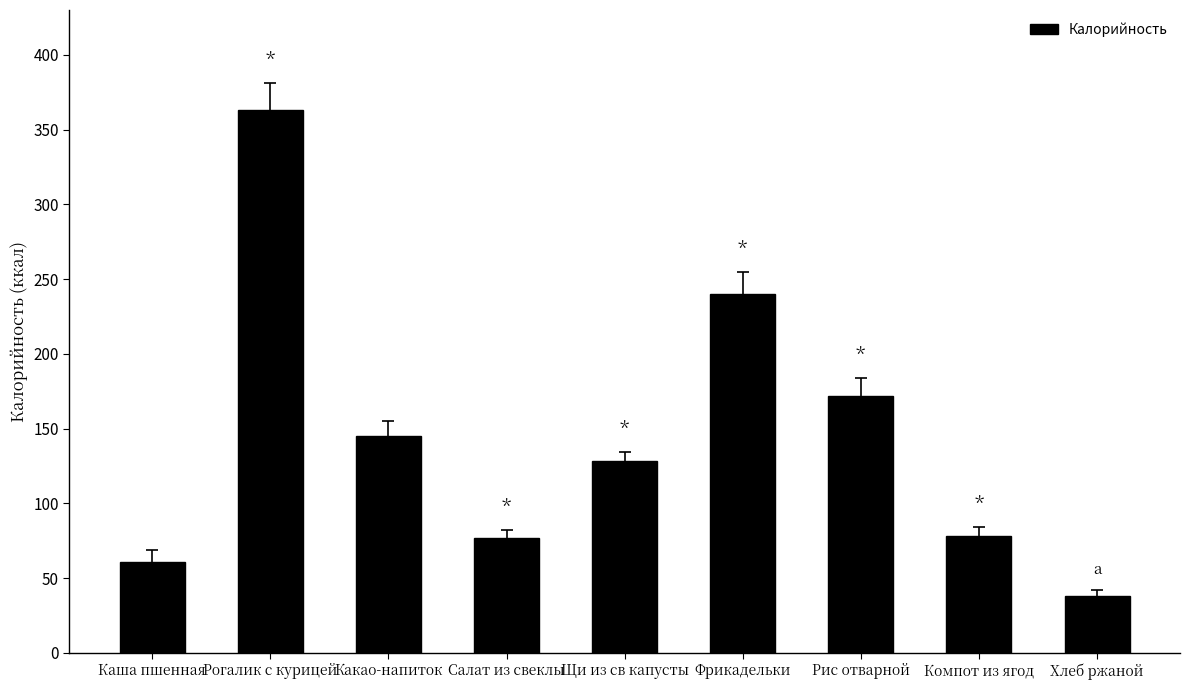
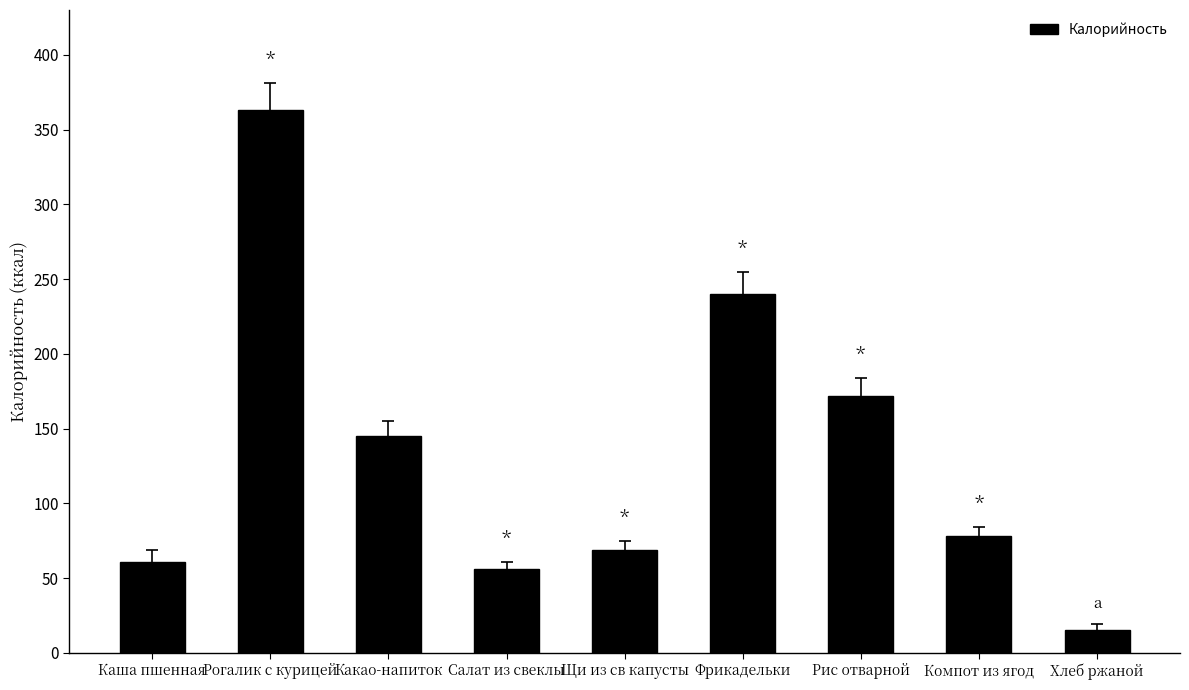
  {
    "Калорийность": {
      "Каша пшенная": 61,
      "Рогалик с курицей": 363,
      "Какао-напиток": 145,
-     "Салат из свеклы": 77,
-     "Щи из св капусты": 128,
+     "Салат из свеклы": 56,
+     "Щи из св капусты": 69,
      "Фрикадельки": 240,
      "Рис отварной": 172,
      "Компот из ягод": 78,
-     "Хлеб ржаной": 38
+     "Хлеб ржаной": 15
    }
  }
